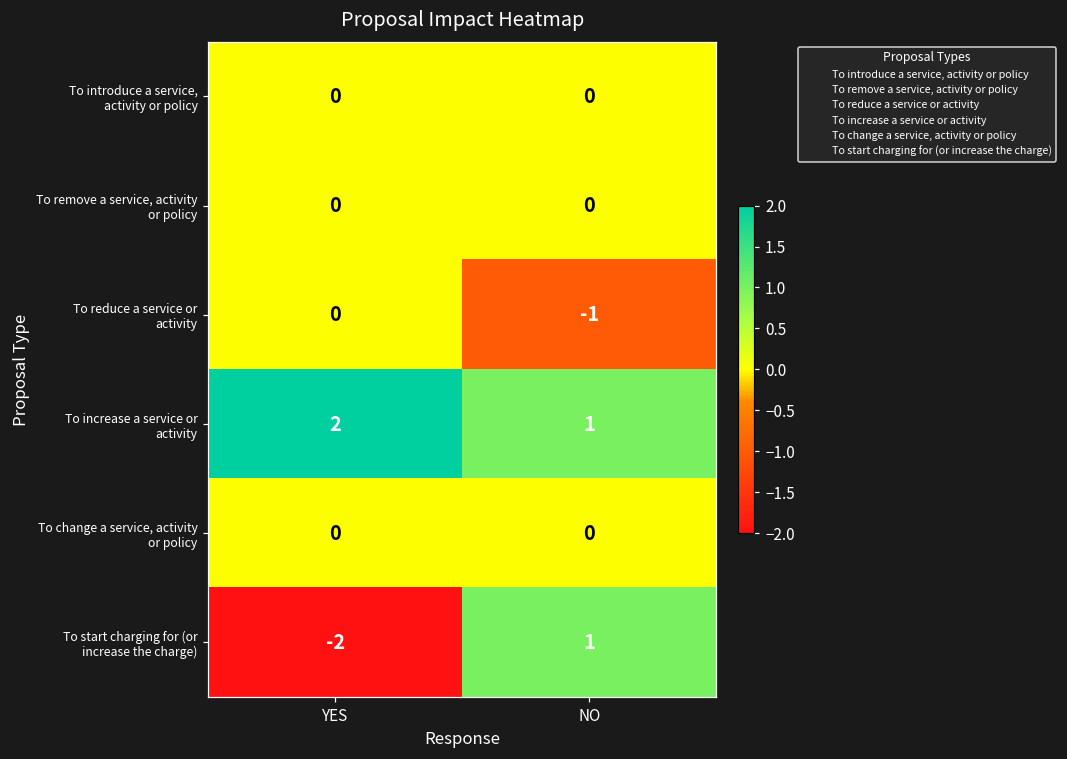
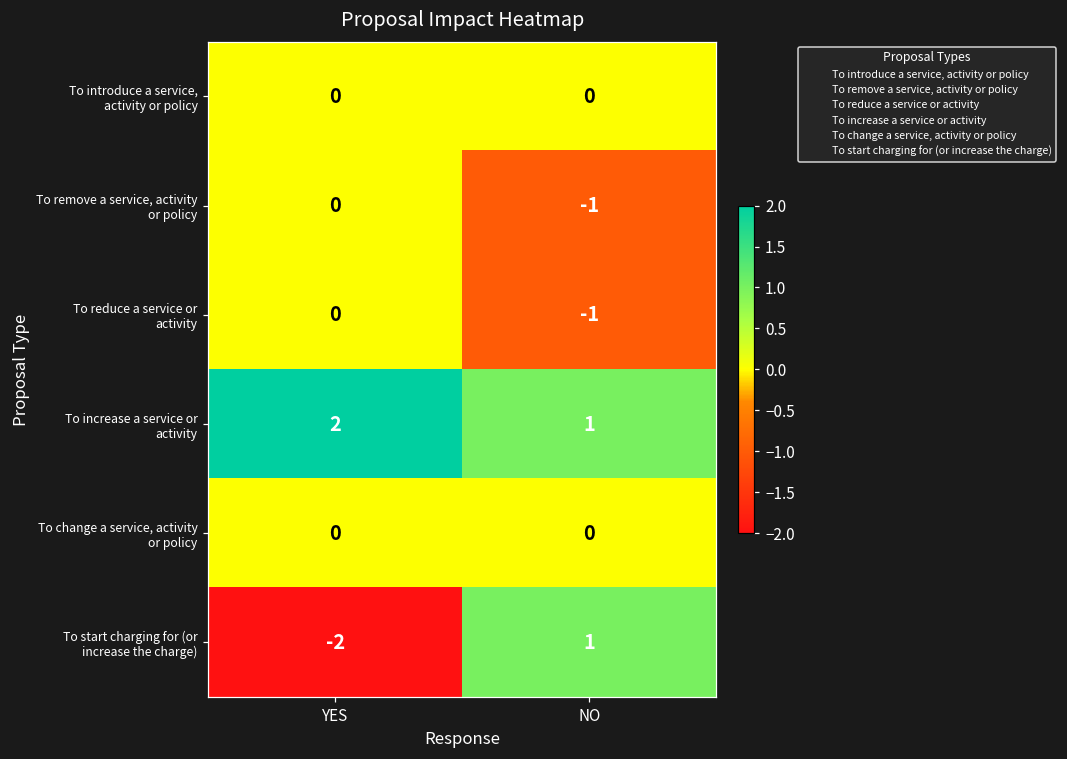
  {
    "To introduce a service, activity or policy": {
      "YES": 0,
      "NO": 0
    },
    "To remove a service, activity or policy": {
      "YES": 0,
-     "NO": 0
+     "NO": -1
    },
    "To reduce a service or activity": {
      "YES": 0,
      "NO": -1
    },
    "To increase a service or activity": {
      "YES": 2,
      "NO": 1
    },
    "To change a service, activity or policy": {
      "YES": 0,
      "NO": 0
    },
    "To start charging for (or increase the charge)": {
      "YES": -2,
      "NO": 1
    }
  }
